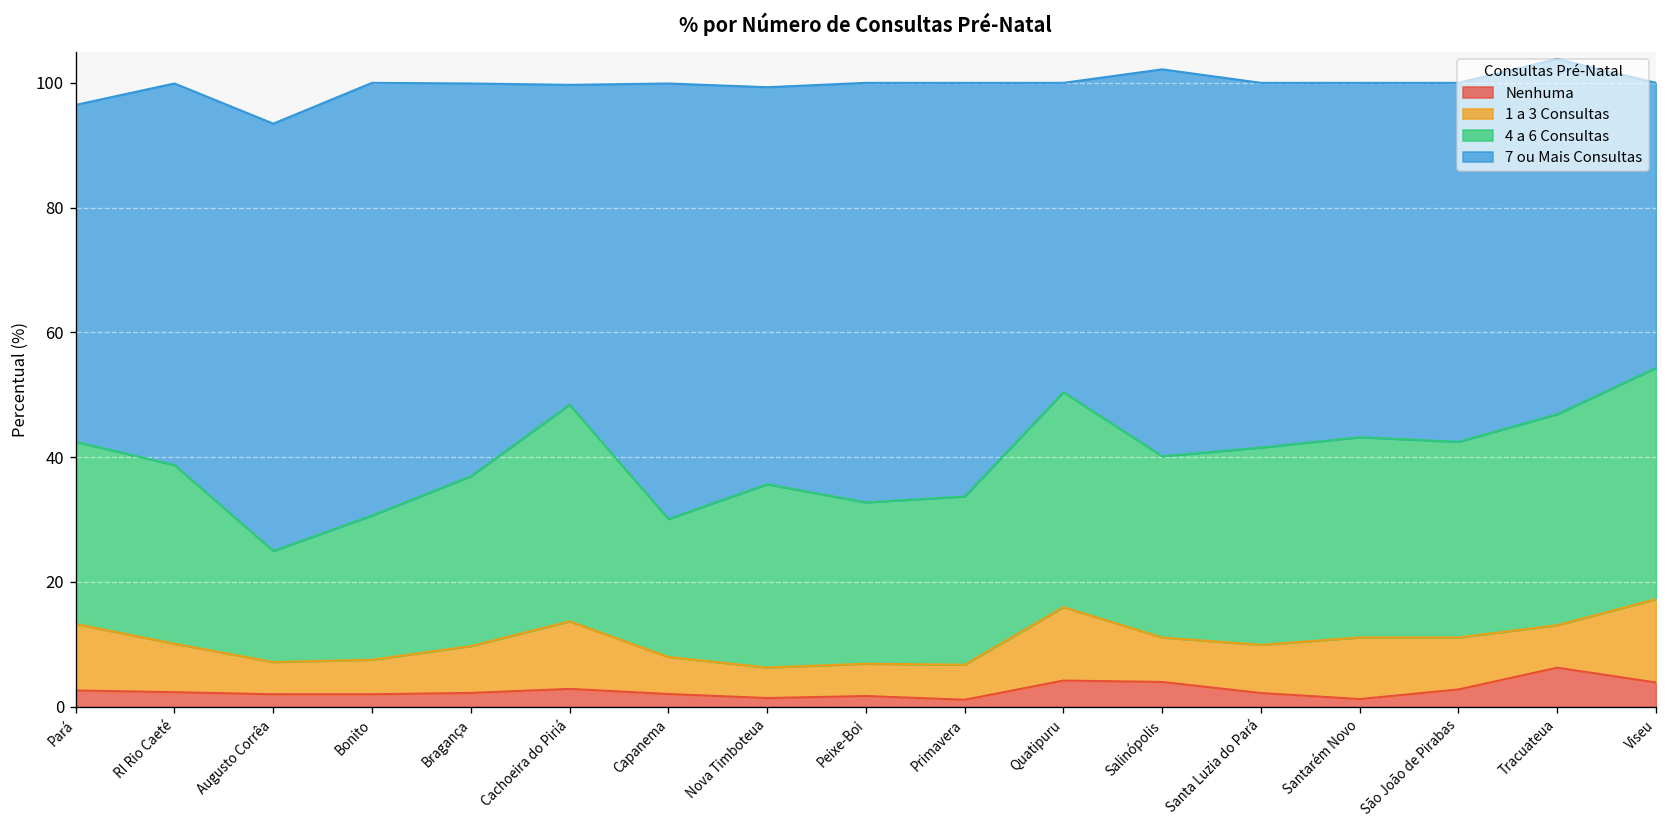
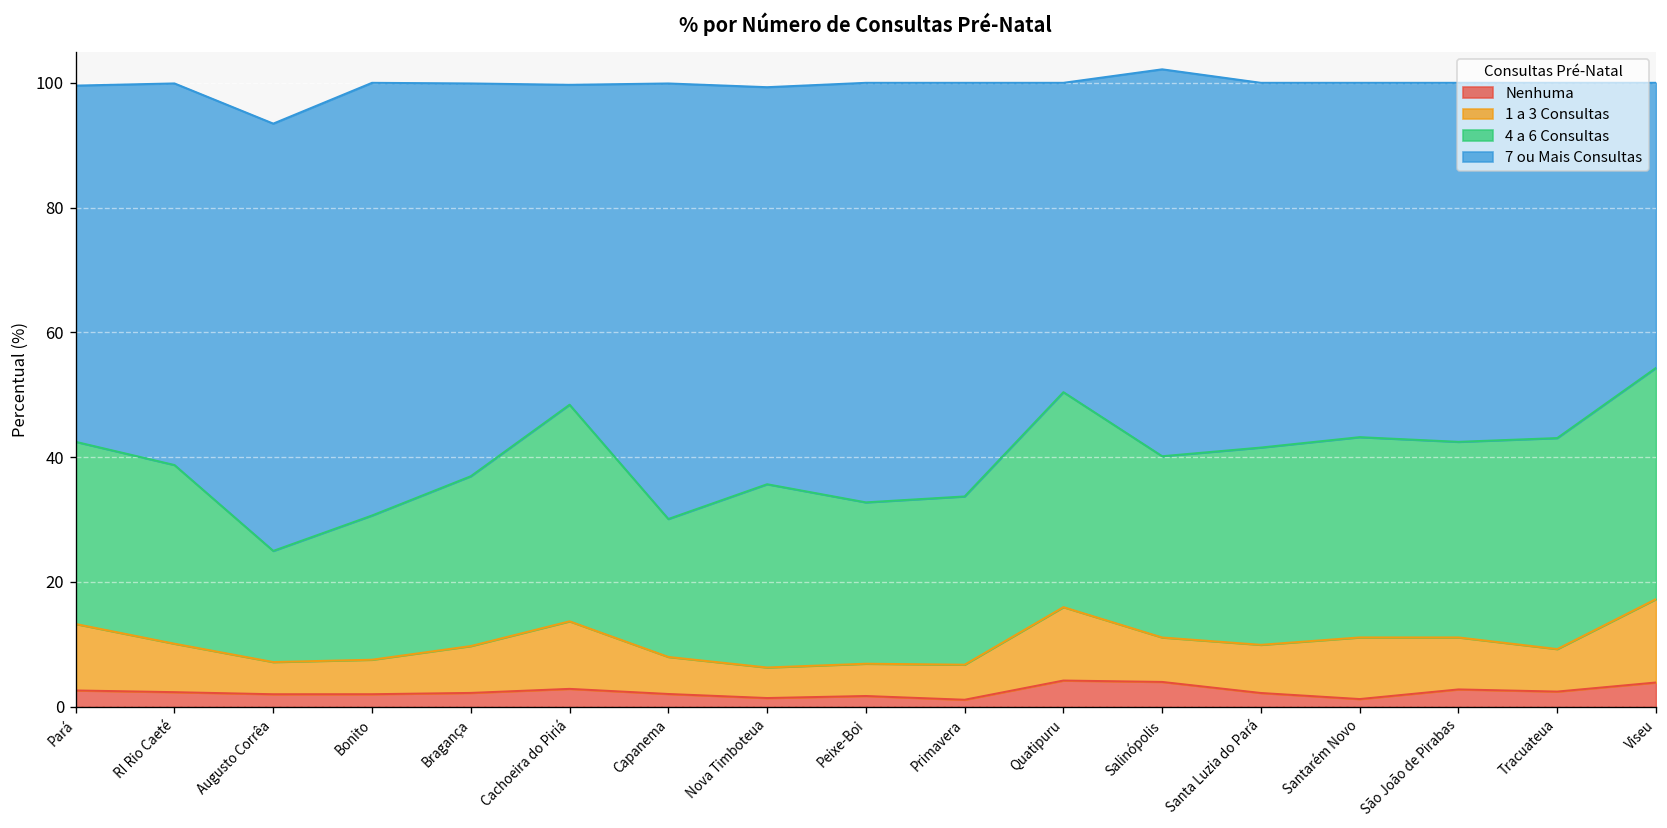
  {
    "Nenhuma": {
      "Pará": 3,
      "RI Rio Caeté": 2,
      "Augusto Corrêa": 2,
      "Bonito": 2,
      "Bragança": 2,
      "Cachoeira do Piriá": 3,
      "Capanema": 2,
      "Nova Timboteua": 1,
      "Peixe-Boi": 2,
      "Primavera": 1,
      "Quatipuru": 4,
      "Salinópolis": 4,
      "Santa Luzia do Pará": 2,
      "Santarém Novo": 1,
      "São João de Pirabas": 3,
-     "Tracuateua": 6,
+     "Tracuateua": 2,
      "Viseu": 4
    },
    "1 a 3 Consultas": {
      "Pará": 11,
      "RI Rio Caeté": 8,
      "Augusto Corrêa": 5,
      "Bonito": 6,
      "Bragança": 8,
      "Cachoeira do Piriá": 11,
      "Capanema": 6,
      "Nova Timboteua": 5,
      "Peixe-Boi": 5,
      "Primavera": 6,
      "Quatipuru": 12,
      "Salinópolis": 7,
      "Santa Luzia do Pará": 8,
      "Santarém Novo": 10,
      "São João de Pirabas": 8,
      "Tracuateua": 7,
      "Viseu": 13
    },
    "4 a 6 Consultas": {
      "Pará": 29,
      "RI Rio Caeté": 29,
      "Augusto Corrêa": 18,
      "Bonito": 23,
      "Bragança": 27,
      "Cachoeira do Piriá": 35,
      "Capanema": 22,
      "Nova Timboteua": 29,
      "Peixe-Boi": 26,
      "Primavera": 27,
      "Quatipuru": 34,
      "Salinópolis": 29,
      "Santa Luzia do Pará": 32,
      "Santarém Novo": 32,
      "São João de Pirabas": 31,
      "Tracuateua": 34,
      "Viseu": 37
    },
    "7 ou Mais Consultas": {
-     "Pará": 54,
+     "Pará": 57,
      "RI Rio Caeté": 61,
      "Augusto Corrêa": 68,
      "Bonito": 69,
      "Bragança": 63,
      "Cachoeira do Piriá": 51,
      "Capanema": 70,
      "Nova Timboteua": 64,
      "Peixe-Boi": 67,
      "Primavera": 66,
      "Quatipuru": 50,
      "Salinópolis": 62,
      "Santa Luzia do Pará": 58,
      "Santarém Novo": 57,
      "Viseu": 46
    }
  }
